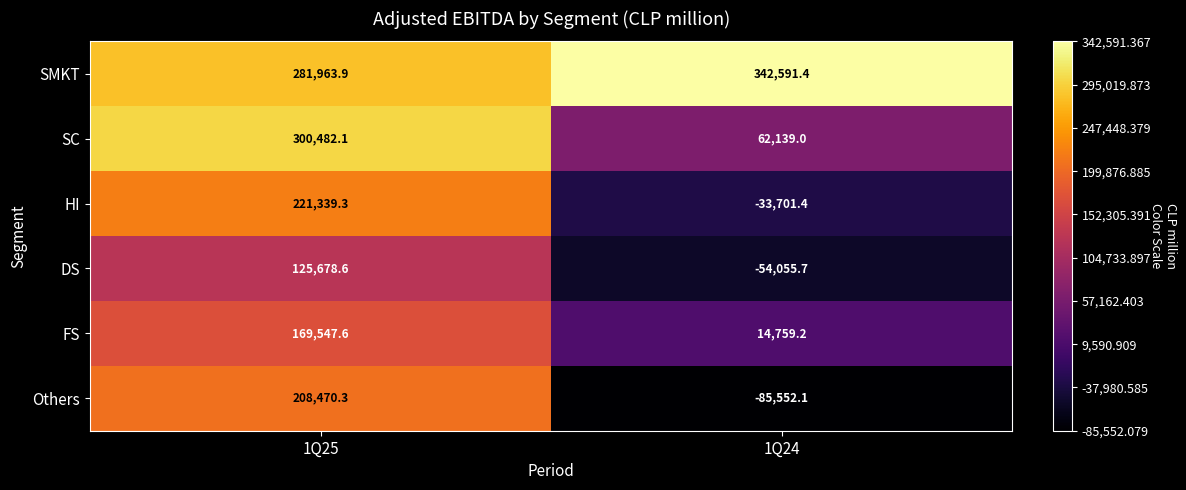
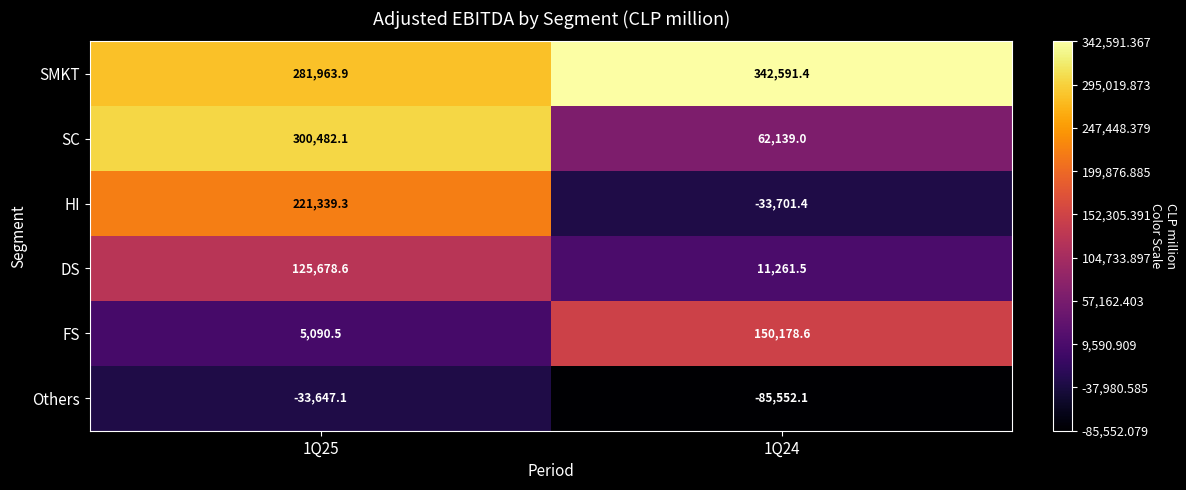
  {
    "SMKT": {
      "1Q25": "281,963.9",
      "1Q24": "342,591.4"
    },
    "SC": {
      "1Q25": "300,482.1",
      "1Q24": "62,139.0"
    },
    "HI": {
      "1Q25": "221,339.3",
      "1Q24": "-33,701.4"
    },
    "DS": {
      "1Q25": "125,678.6",
-     "1Q24": "-54,055.7"
+     "1Q24": "11,261.5"
    },
    "FS": {
-     "1Q25": "169,547.6",
-     "1Q24": "14,759.2"
+     "1Q25": "5,090.5",
+     "1Q24": "150,178.6"
    },
    "Others": {
-     "1Q25": "208,470.3",
+     "1Q25": "-33,647.1",
      "1Q24": "-85,552.1"
    }
  }
